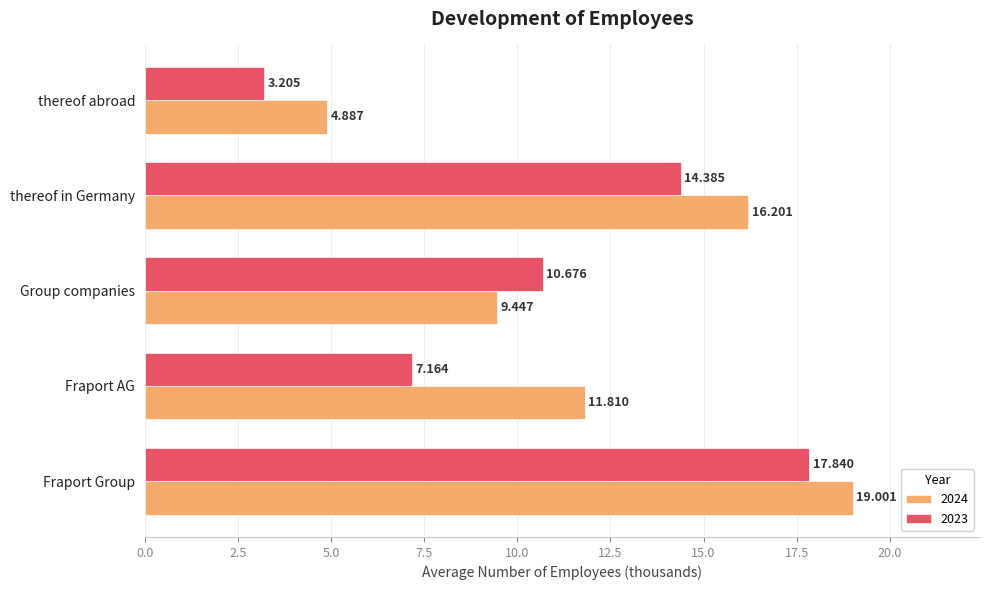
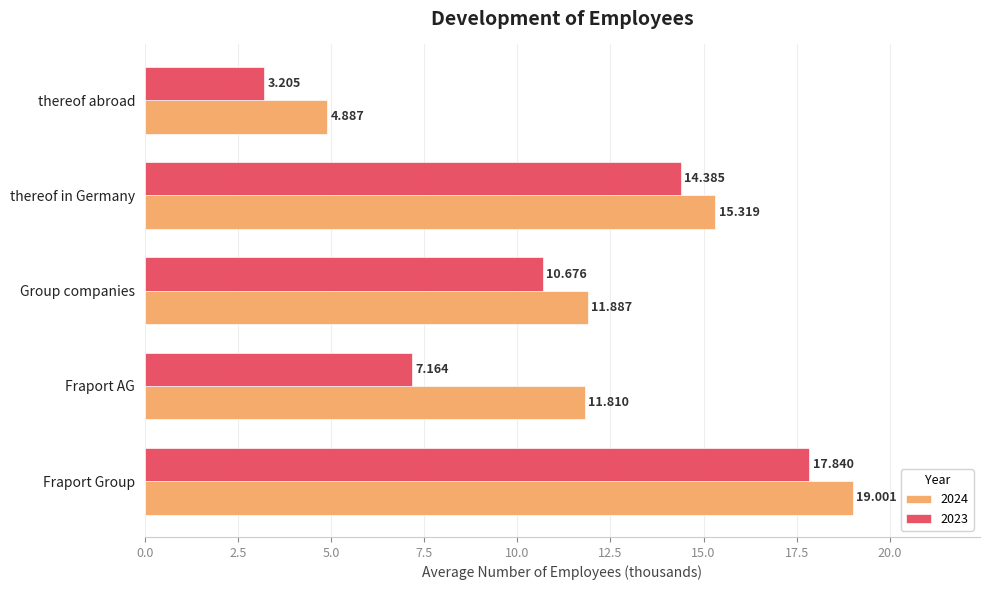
  {
    "2024": {
      "thereof abroad": 4.887,
-     "thereof in Germany": 16.201,
-     "Group companies": 9.447,
+     "thereof in Germany": 15.319,
+     "Group companies": 11.887,
      "Fraport AG": 11.810,
      "Fraport Group": 19.001
    },
    "2023": {
      "thereof abroad": 3.205,
      "thereof in Germany": 14.385,
      "Group companies": 10.676,
      "Fraport AG": 7.164,
      "Fraport Group": 17.840
    }
  }
